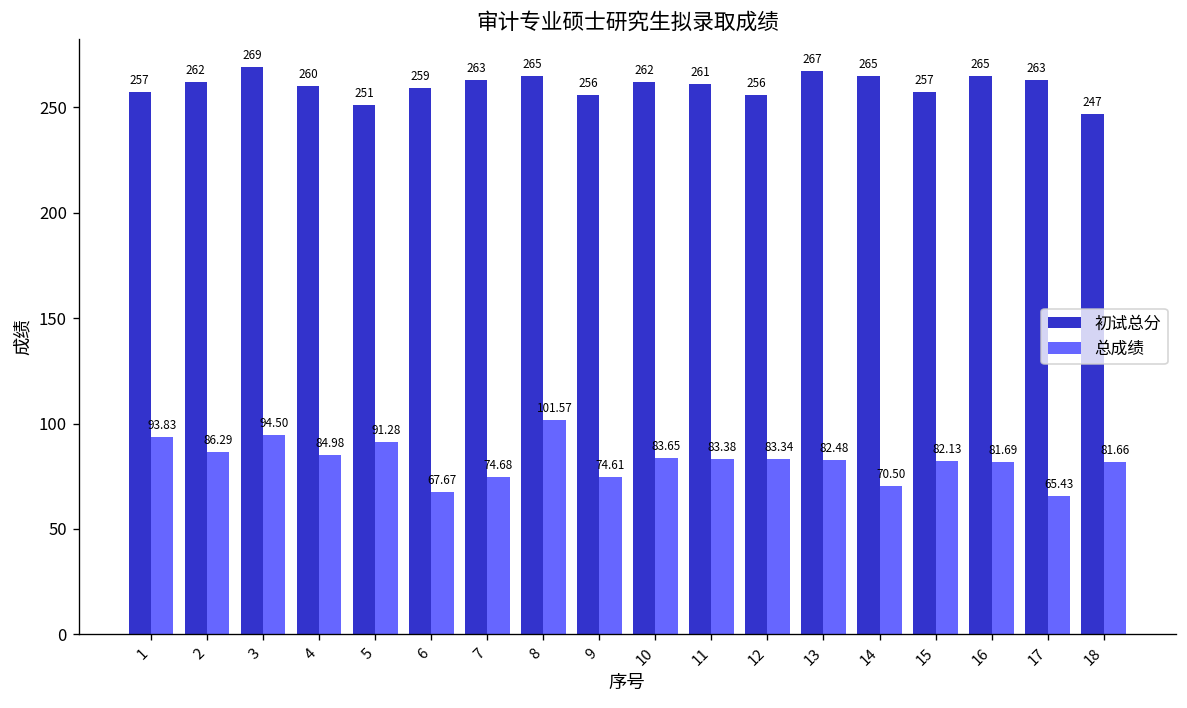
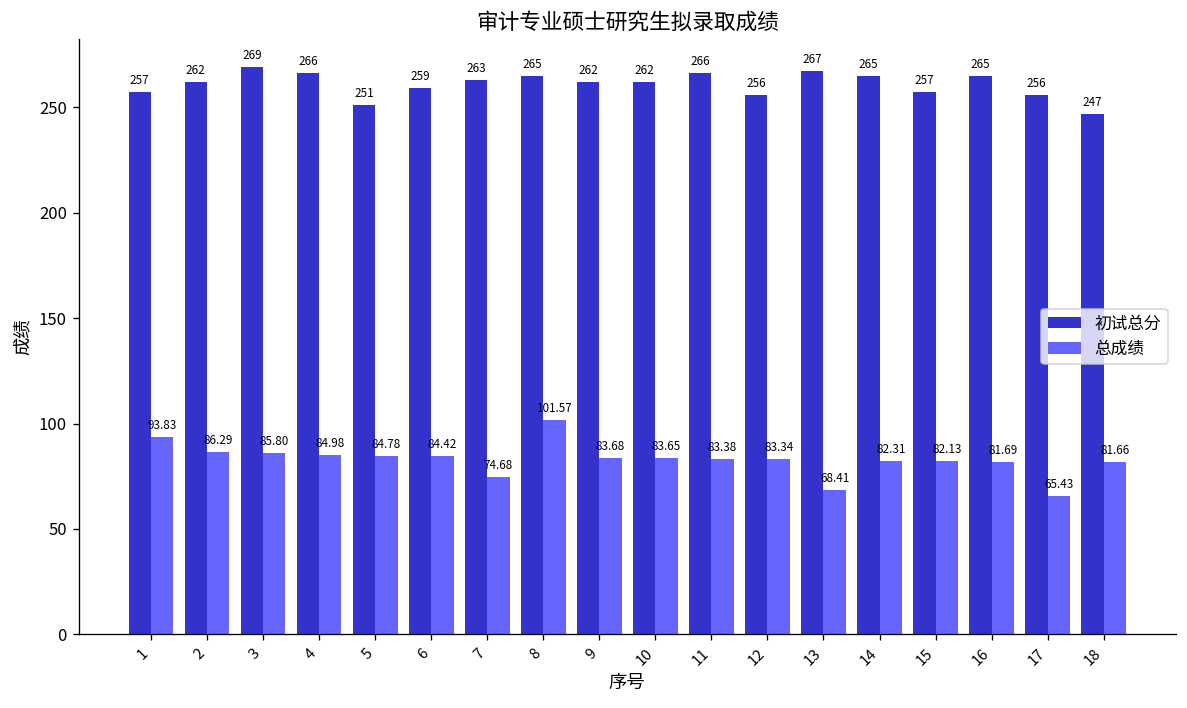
  {
    "初试总分": {
      "1": 257,
      "2": 262,
      "3": 269,
-     "4": 260,
+     "4": 266,
      "5": 251,
      "6": 259,
      "7": 263,
      "8": 265,
-     "9": 256,
+     "9": 262,
      "10": 262,
-     "11": 261,
+     "11": 266,
      "12": 256,
      "13": 267,
      "14": 265,
      "15": 257,
      "16": 265,
-     "17": 263,
+     "17": 256,
      "18": 247
    },
    "总成绩": {
      "1": 93.83,
      "2": 86.29,
-     "3": 94.50,
+     "3": 85.80,
      "4": 84.98,
-     "5": 91.28,
-     "6": 67.67,
+     "5": 84.78,
+     "6": 84.42,
      "7": 74.68,
      "8": 101.57,
-     "9": 74.61,
+     "9": 83.68,
      "10": 83.65,
      "11": 83.38,
      "12": 83.34,
-     "13": 82.48,
-     "14": 70.50,
+     "13": 68.41,
+     "14": 82.31,
      "15": 82.13,
      "16": 81.69,
      "17": 65.43,
      "18": 81.66
    }
  }
